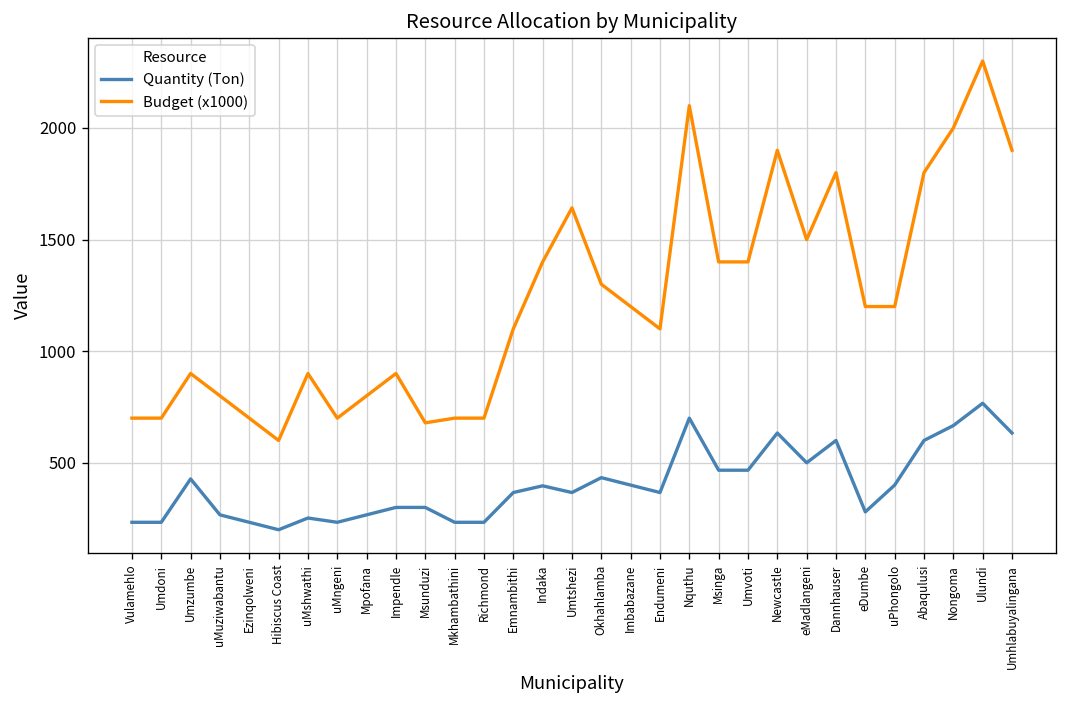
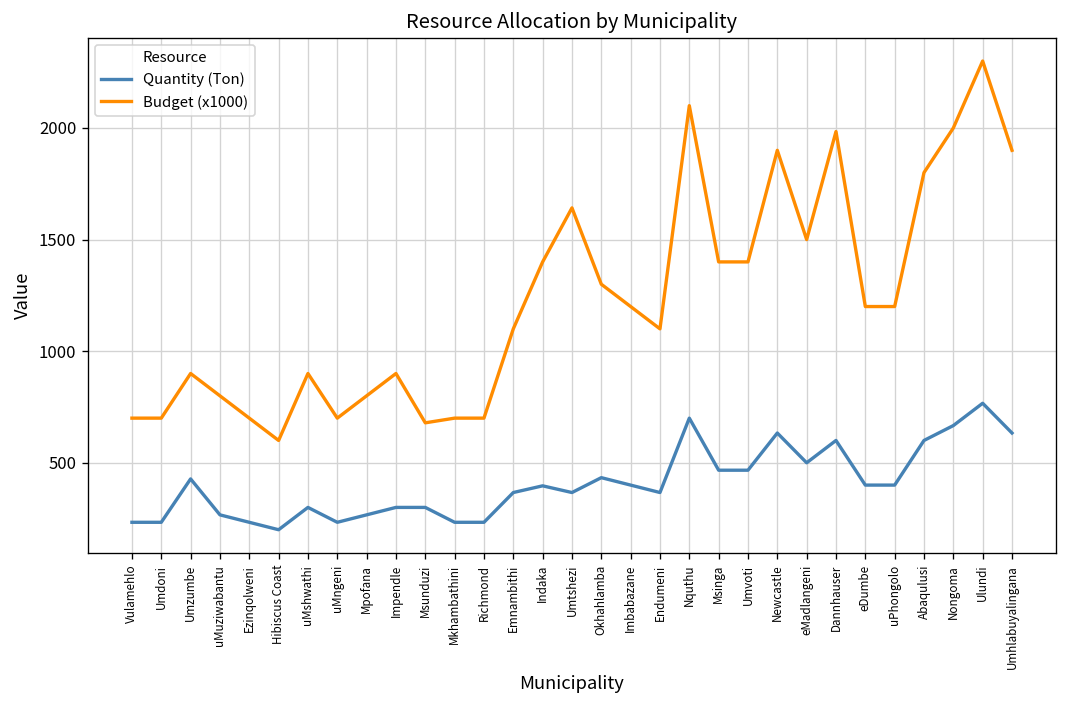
  {
    "Quantity (Ton)": {
      "Vulamehlo": 230,
      "Umdoni": 230,
      "Umzumbe": 430,
      "uMuziwabantu": 270,
      "Ezinqolweni": 230,
      "Hibiscus Coast": 200,
-     "uMshwathi": 250,
+     "uMshwathi": 300,
      "uMngeni": 230,
      "Mpofana": 270,
      "Impendle": 300,
      "Msunduzi": 300,
      "Mkhambathini": 230,
      "Richmond": 230,
      "Emnambithi": 370,
      "Indaka": 400,
      "Umtshezi": 370,
      "Okhahlamba": 430,
      "Imbabazane": 400,
      "Endumeni": 370,
      "Nquthu": 700,
      "Msinga": 470,
      "Umvoti": 470,
      "Newcastle": 630,
      "eMadlangeni": 500,
      "Dannhauser": 600,
-     "eDumbe": 280,
+     "eDumbe": 400,
      "uPhongolo": 400,
      "Abaqulusi": 600,
      "Nongoma": 670,
      "Ulundi": 770,
      "Umhlabuyalingana": 630
    },
    "Budget (x1000)": {
      "Vulamehlo": 700,
      "Umdoni": 700,
      "Umzumbe": 900,
      "uMuziwabantu": 800,
      "Ezinqolweni": 700,
      "Hibiscus Coast": 600,
      "uMshwathi": 900,
      "uMngeni": 700,
      "Mpofana": 800,
      "Impendle": 900,
      "Msunduzi": 680,
      "Mkhambathini": 700,
      "Richmond": 700,
      "Emnambithi": 1100,
      "Indaka": 1400,
      "Umtshezi": 1640,
      "Okhahlamba": 1300,
      "Imbabazane": 1200,
      "Endumeni": 1100,
      "Nquthu": 2100,
      "Msinga": 1400,
      "Umvoti": 1400,
      "Newcastle": 1900,
      "eMadlangeni": 1500,
-     "Dannhauser": 1800,
+     "Dannhauser": 1980,
      "eDumbe": 1200,
      "uPhongolo": 1200,
      "Abaqulusi": 1800,
      "Nongoma": 2000,
      "Ulundi": 2300,
      "Umhlabuyalingana": 1900
    }
  }
